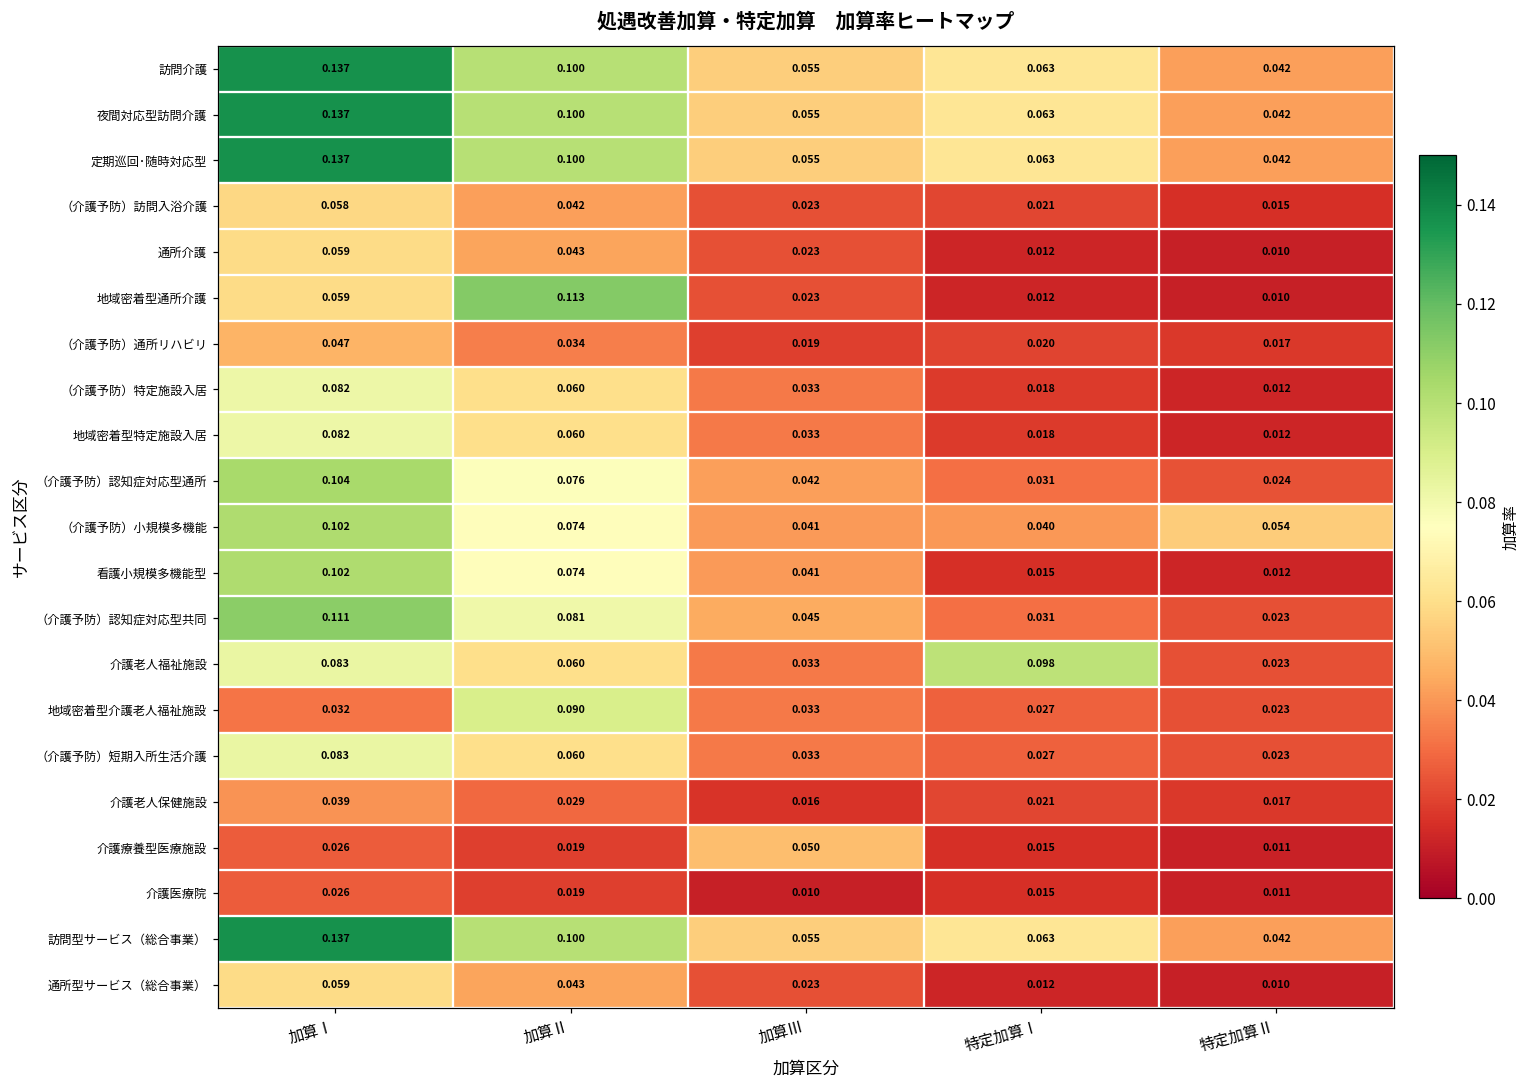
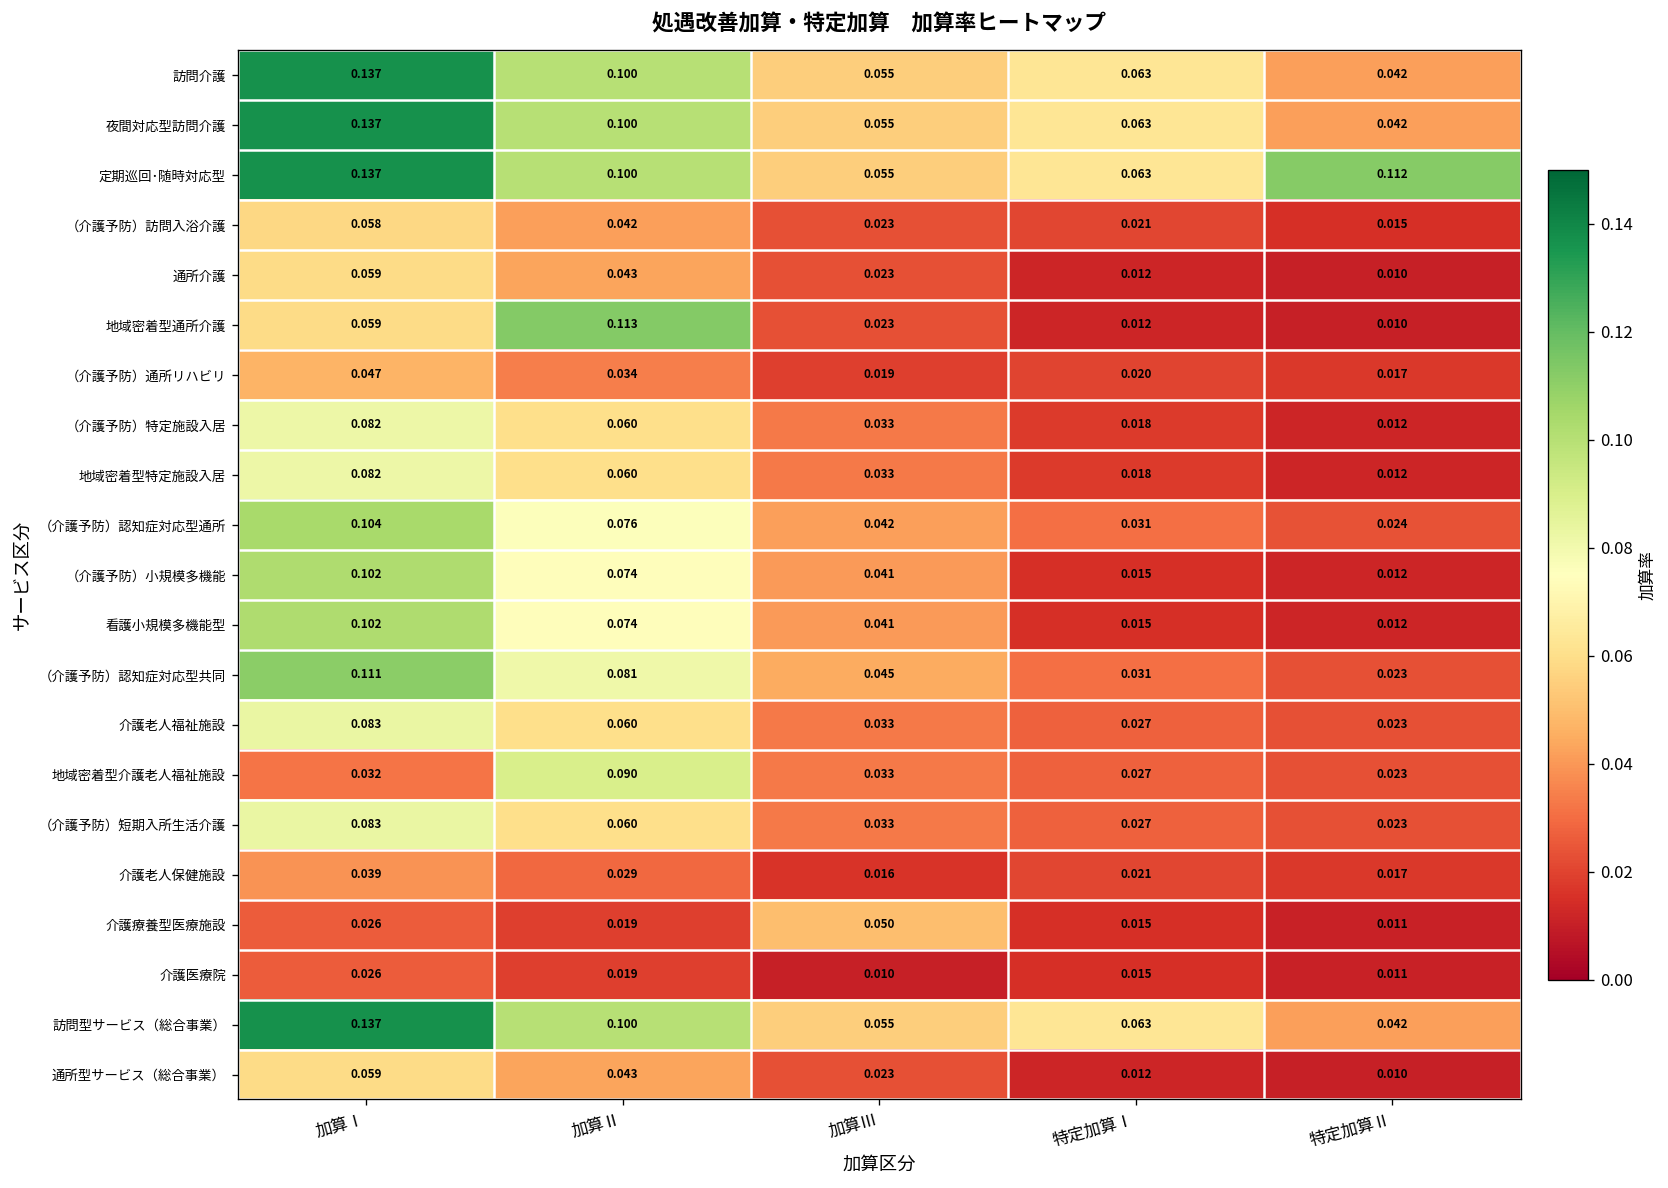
  {
    "訪問介護": {
      "加算Ⅰ": 0.137,
      "加算Ⅱ": 0.100,
      "加算Ⅲ": 0.055,
      "特定加算Ⅰ": 0.063,
      "特定加算Ⅱ": 0.042
    },
    "夜間対応型訪問介護": {
      "加算Ⅰ": 0.137,
      "加算Ⅱ": 0.100,
      "加算Ⅲ": 0.055,
      "特定加算Ⅰ": 0.063,
      "特定加算Ⅱ": 0.042
    },
    "定期巡回･随時対応型": {
      "加算Ⅰ": 0.137,
      "加算Ⅱ": 0.100,
      "加算Ⅲ": 0.055,
      "特定加算Ⅰ": 0.063,
-     "特定加算Ⅱ": 0.042
+     "特定加算Ⅱ": 0.112
    },
    "（介護予防）訪問入浴介護": {
      "加算Ⅰ": 0.058,
      "加算Ⅱ": 0.042,
      "加算Ⅲ": 0.023,
      "特定加算Ⅰ": 0.021,
      "特定加算Ⅱ": 0.015
    },
    "通所介護": {
      "加算Ⅰ": 0.059,
      "加算Ⅱ": 0.043,
      "加算Ⅲ": 0.023,
      "特定加算Ⅰ": 0.012,
      "特定加算Ⅱ": 0.010
    },
    "地域密着型通所介護": {
      "加算Ⅰ": 0.059,
      "加算Ⅱ": 0.113,
      "加算Ⅲ": 0.023,
      "特定加算Ⅰ": 0.012,
      "特定加算Ⅱ": 0.010
    },
    "（介護予防）通所リハビリ": {
      "加算Ⅰ": 0.047,
      "加算Ⅱ": 0.034,
      "加算Ⅲ": 0.019,
      "特定加算Ⅰ": 0.020,
      "特定加算Ⅱ": 0.017
    },
    "（介護予防）特定施設入居": {
      "加算Ⅰ": 0.082,
      "加算Ⅱ": 0.060,
      "加算Ⅲ": 0.033,
      "特定加算Ⅰ": 0.018,
      "特定加算Ⅱ": 0.012
    },
    "地域密着型特定施設入居": {
      "加算Ⅰ": 0.082,
      "加算Ⅱ": 0.060,
      "加算Ⅲ": 0.033,
      "特定加算Ⅰ": 0.018,
      "特定加算Ⅱ": 0.012
    },
    "（介護予防）認知症対応型通所": {
      "加算Ⅰ": 0.104,
      "加算Ⅱ": 0.076,
      "加算Ⅲ": 0.042,
      "特定加算Ⅰ": 0.031,
      "特定加算Ⅱ": 0.024
    },
    "（介護予防）小規模多機能": {
      "加算Ⅰ": 0.102,
      "加算Ⅱ": 0.074,
      "加算Ⅲ": 0.041,
-     "特定加算Ⅰ": 0.040,
-     "特定加算Ⅱ": 0.054
+     "特定加算Ⅰ": 0.015,
+     "特定加算Ⅱ": 0.012
    },
    "看護小規模多機能型": {
      "加算Ⅰ": 0.102,
      "加算Ⅱ": 0.074,
      "加算Ⅲ": 0.041,
      "特定加算Ⅰ": 0.015,
      "特定加算Ⅱ": 0.012
    },
    "（介護予防）認知症対応型共同": {
      "加算Ⅰ": 0.111,
      "加算Ⅱ": 0.081,
      "加算Ⅲ": 0.045,
      "特定加算Ⅰ": 0.031,
      "特定加算Ⅱ": 0.023
    },
    "介護老人福祉施設": {
      "加算Ⅰ": 0.083,
      "加算Ⅱ": 0.060,
      "加算Ⅲ": 0.033,
-     "特定加算Ⅰ": 0.098,
+     "特定加算Ⅰ": 0.027,
      "特定加算Ⅱ": 0.023
    },
    "地域密着型介護老人福祉施設": {
      "加算Ⅰ": 0.032,
      "加算Ⅱ": 0.090,
      "加算Ⅲ": 0.033,
      "特定加算Ⅰ": 0.027,
      "特定加算Ⅱ": 0.023
    },
    "（介護予防）短期入所生活介護": {
      "加算Ⅰ": 0.083,
      "加算Ⅱ": 0.060,
      "加算Ⅲ": 0.033,
      "特定加算Ⅰ": 0.027,
      "特定加算Ⅱ": 0.023
    },
    "介護老人保健施設": {
      "加算Ⅰ": 0.039,
      "加算Ⅱ": 0.029,
      "加算Ⅲ": 0.016,
      "特定加算Ⅰ": 0.021,
      "特定加算Ⅱ": 0.017
    },
    "介護療養型医療施設": {
      "加算Ⅰ": 0.026,
      "加算Ⅱ": 0.019,
      "加算Ⅲ": 0.050,
      "特定加算Ⅰ": 0.015,
      "特定加算Ⅱ": 0.011
    },
    "介護医療院": {
      "加算Ⅰ": 0.026,
      "加算Ⅱ": 0.019,
      "加算Ⅲ": 0.010,
      "特定加算Ⅰ": 0.015,
      "特定加算Ⅱ": 0.011
    },
    "訪問型サービス（総合事業）": {
      "加算Ⅰ": 0.137,
      "加算Ⅱ": 0.100,
      "加算Ⅲ": 0.055,
      "特定加算Ⅰ": 0.063,
      "特定加算Ⅱ": 0.042
    },
    "通所型サービス（総合事業）": {
      "加算Ⅰ": 0.059,
      "加算Ⅱ": 0.043,
      "加算Ⅲ": 0.023,
      "特定加算Ⅰ": 0.012,
      "特定加算Ⅱ": 0.010
    }
  }
